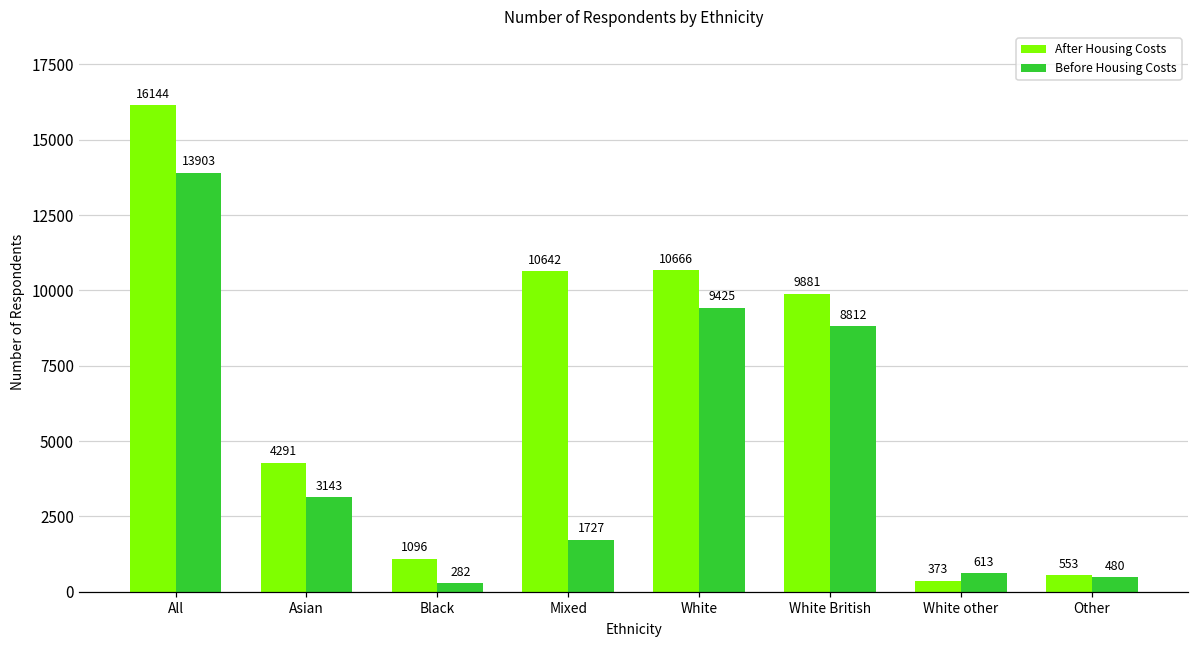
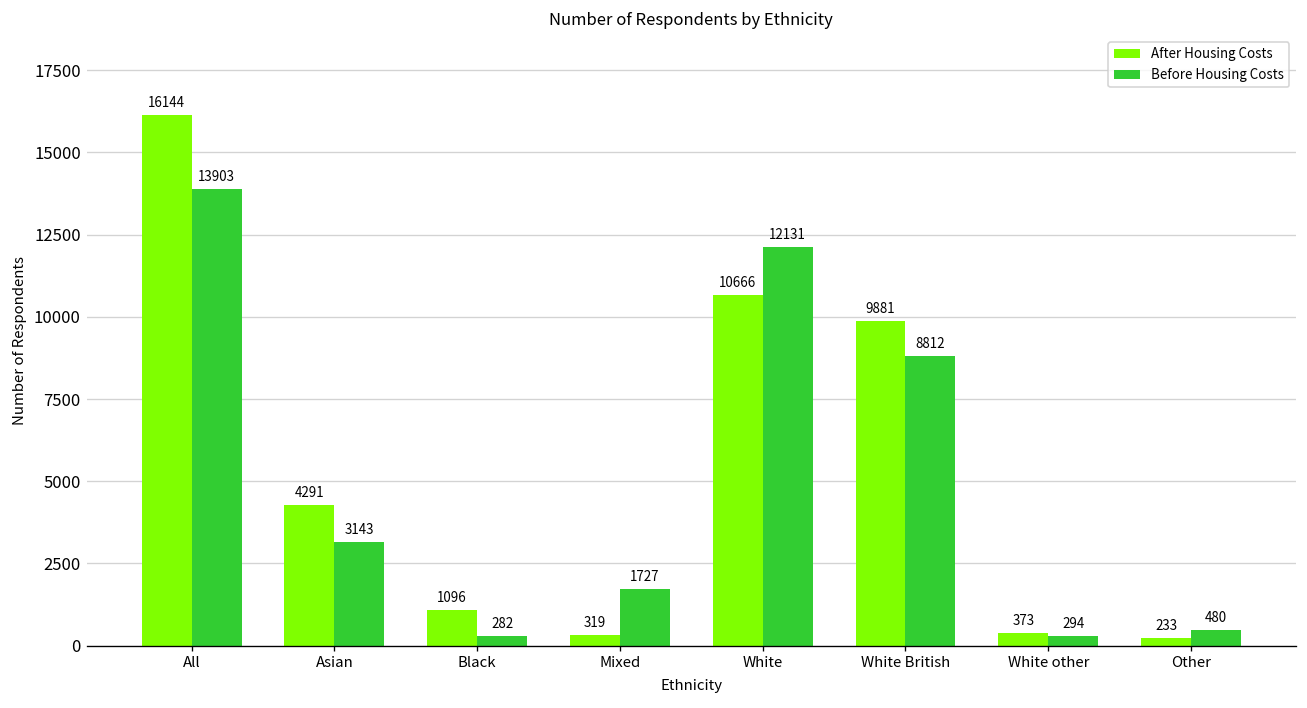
  {
    "After Housing Costs": {
      "All": 16144,
      "Asian": 4291,
      "Black": 1096,
-     "Mixed": 10642,
+     "Mixed": 319,
      "White": 10666,
      "White British": 9881,
      "White other": 373,
-     "Other": 553
+     "Other": 233
    },
    "Before Housing Costs": {
      "All": 13903,
      "Asian": 3143,
      "Black": 282,
      "Mixed": 1727,
-     "White": 9425,
+     "White": 12131,
      "White British": 8812,
-     "White other": 613,
+     "White other": 294,
      "Other": 480
    }
  }
